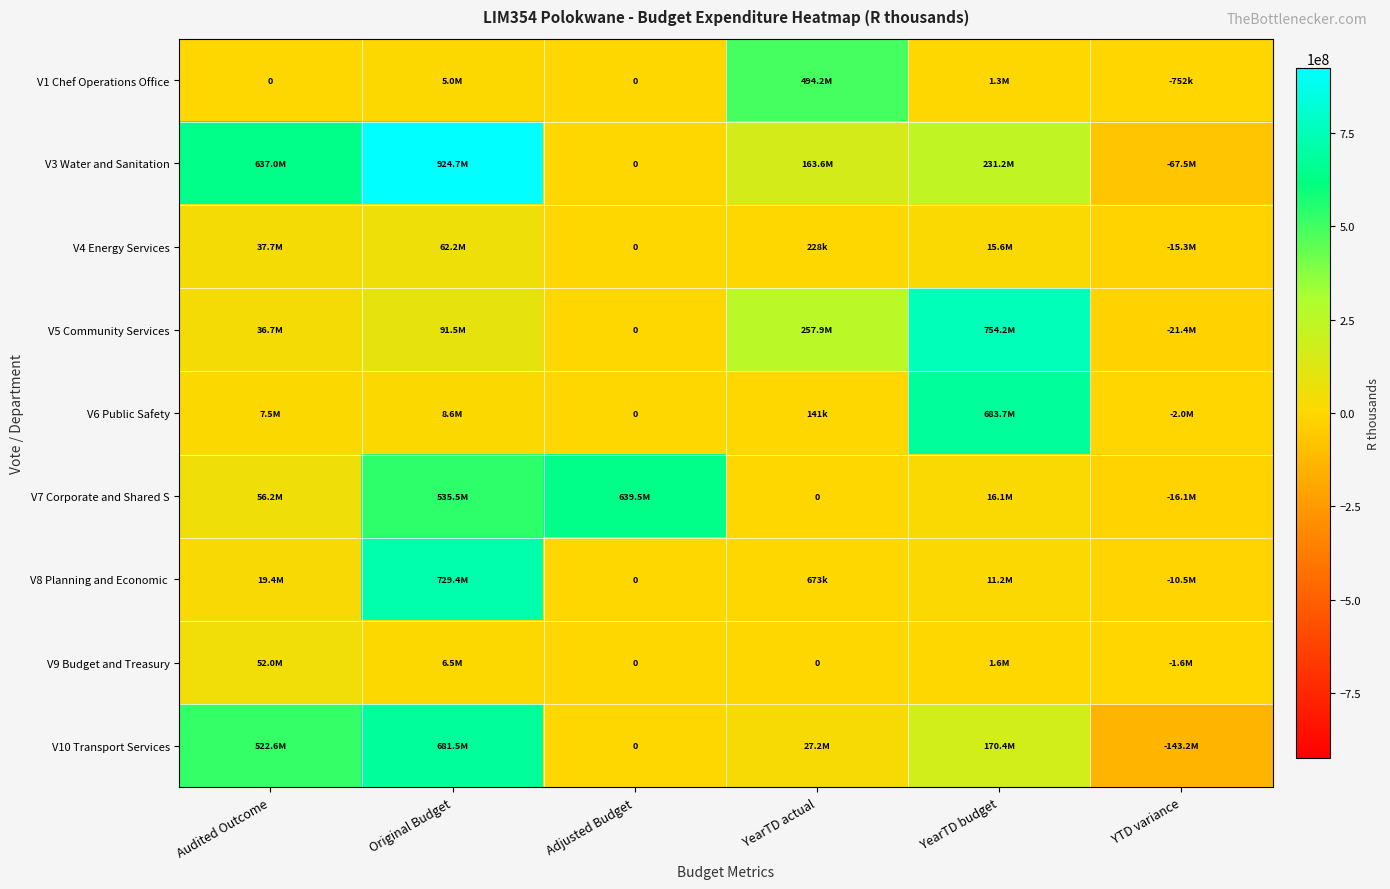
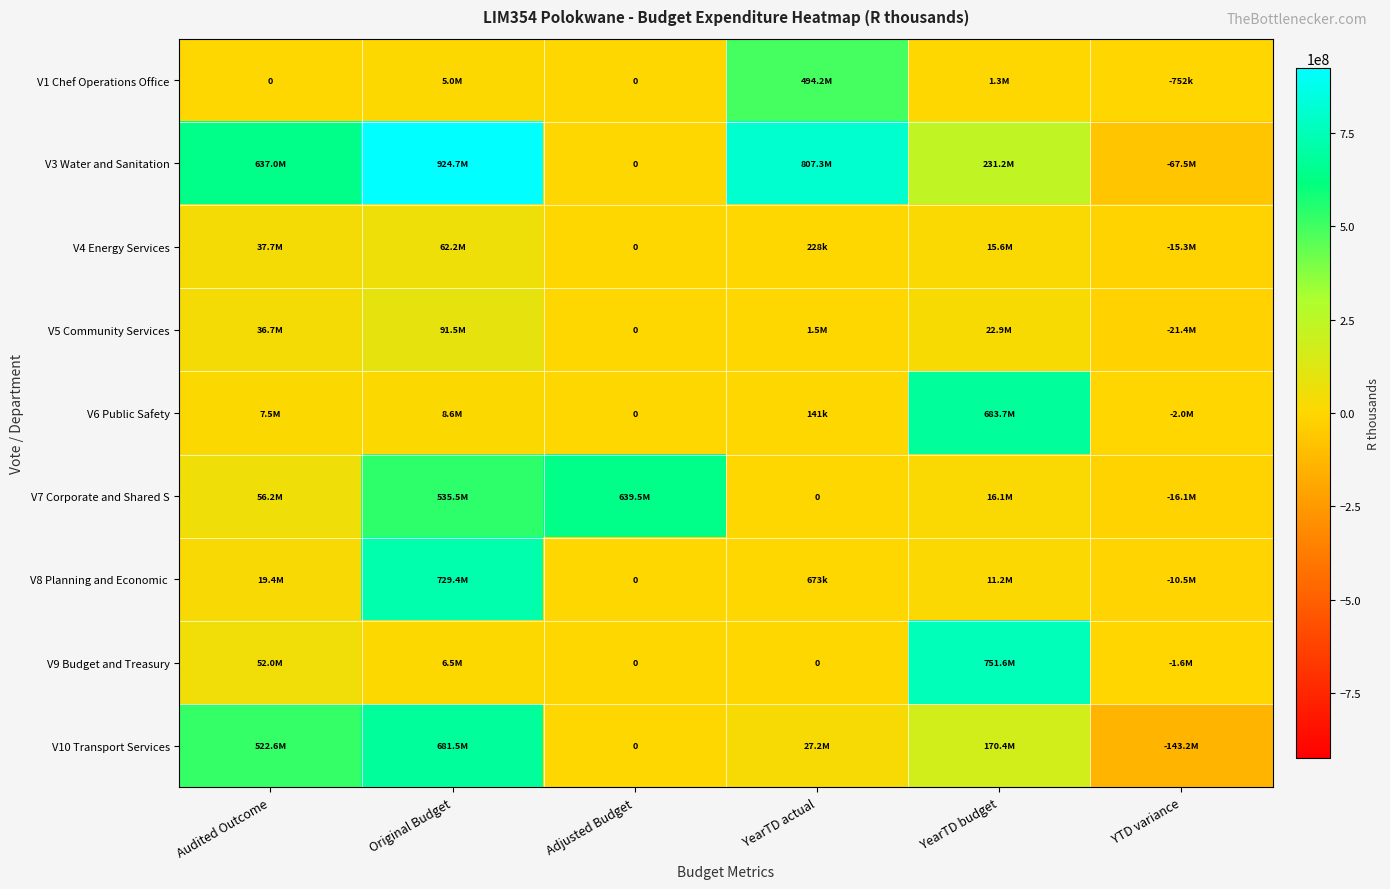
  {
    "V1 Chef Operations Office": {
      "Audited Outcome": "0",
      "Original Budget": "5.0M",
      "Adjusted Budget": "0",
      "YearTD actual": "494.2M",
      "YearTD budget": "1.3M",
      "YTD variance": "-752k"
    },
    "V3 Water and Sanitation": {
      "Audited Outcome": "637.0M",
      "Original Budget": "924.7M",
      "Adjusted Budget": "0",
-     "YearTD actual": "163.6M",
+     "YearTD actual": "807.3M",
      "YearTD budget": "231.2M",
      "YTD variance": "-67.5M"
    },
    "V4 Energy Services": {
      "Audited Outcome": "37.7M",
      "Original Budget": "62.2M",
      "Adjusted Budget": "0",
      "YearTD actual": "228k",
      "YearTD budget": "15.6M",
      "YTD variance": "-15.3M"
    },
    "V5 Community Services": {
      "Audited Outcome": "36.7M",
      "Original Budget": "91.5M",
      "Adjusted Budget": "0",
-     "YearTD actual": "257.9M",
-     "YearTD budget": "754.2M",
+     "YearTD actual": "1.5M",
+     "YearTD budget": "22.9M",
      "YTD variance": "-21.4M"
    },
    "V6 Public Safety": {
      "Audited Outcome": "7.5M",
      "Original Budget": "8.6M",
      "Adjusted Budget": "0",
      "YearTD actual": "141k",
      "YearTD budget": "683.7M",
      "YTD variance": "-2.0M"
    },
    "V7 Corporate and Shared S": {
      "Audited Outcome": "56.2M",
      "Original Budget": "535.5M",
      "Adjusted Budget": "639.5M",
      "YearTD actual": "0",
      "YearTD budget": "16.1M",
      "YTD variance": "-16.1M"
    },
    "V8 Planning and Economic": {
      "Audited Outcome": "19.4M",
      "Original Budget": "729.4M",
      "Adjusted Budget": "0",
      "YearTD actual": "673k",
      "YearTD budget": "11.2M",
      "YTD variance": "-10.5M"
    },
    "V9 Budget and Treasury": {
      "Audited Outcome": "52.0M",
      "Original Budget": "6.5M",
      "Adjusted Budget": "0",
      "YearTD actual": "0",
-     "YearTD budget": "1.6M",
+     "YearTD budget": "751.6M",
      "YTD variance": "-1.6M"
    },
    "V10 Transport Services": {
      "Audited Outcome": "522.6M",
      "Original Budget": "681.5M",
      "Adjusted Budget": "0",
      "YearTD actual": "27.2M",
      "YearTD budget": "170.4M",
      "YTD variance": "-143.2M"
    }
  }
